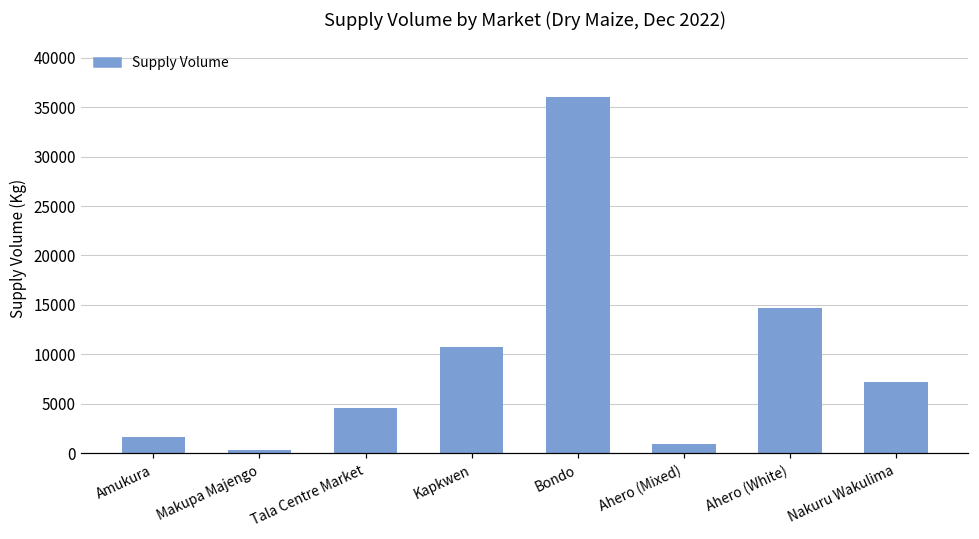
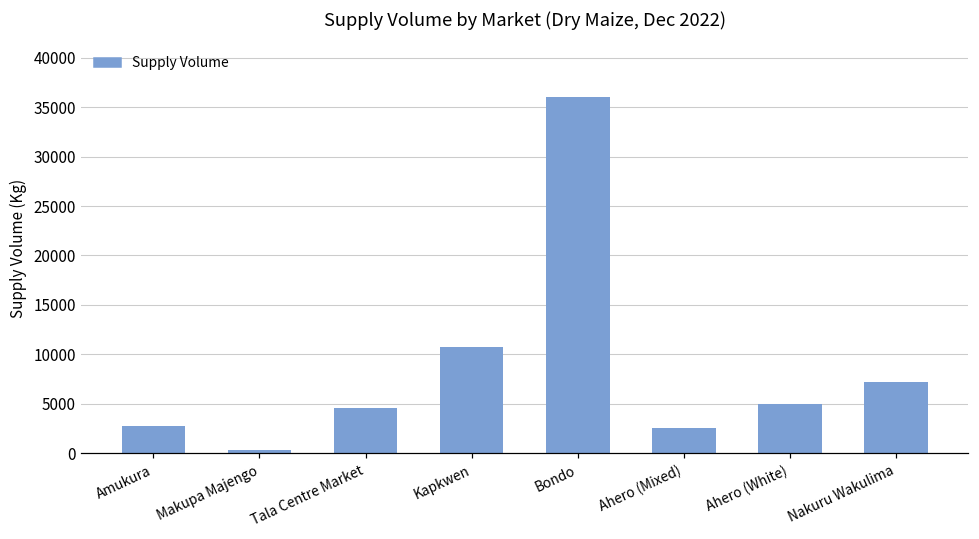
  {
-   "Amukura": 2000,
+   "Amukura": 3000,
    "Makupa Majengo": 0,
    "Tala Centre Market": 5000,
    "Kapkwen": 11000,
    "Bondo": 36000,
-   "Ahero (Mixed)": 1000,
-   "Ahero (White)": 15000,
+   "Ahero (Mixed)": 3000,
+   "Ahero (White)": 5000,
    "Nakuru Wakulima": 7000
  }
